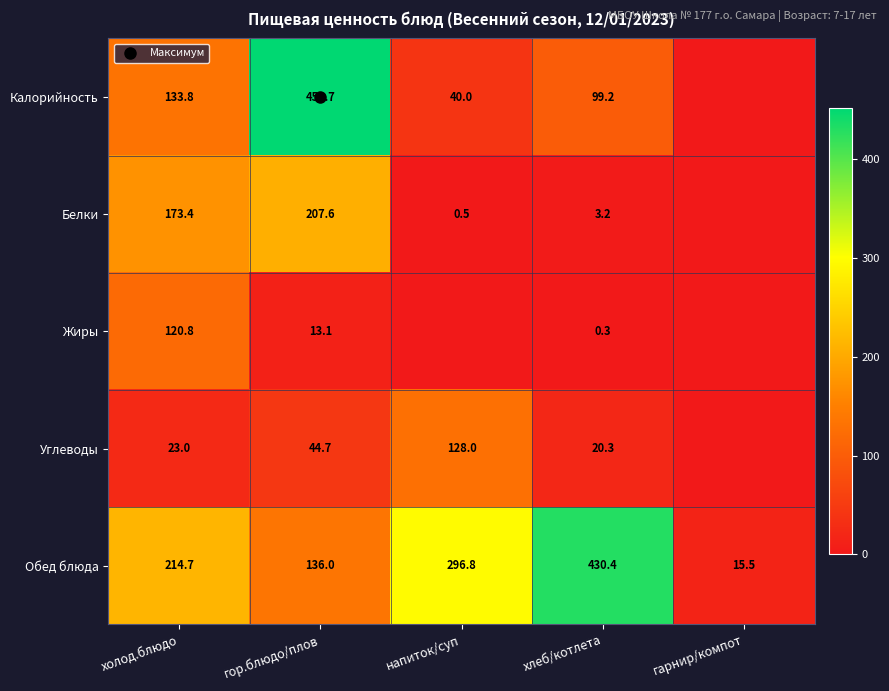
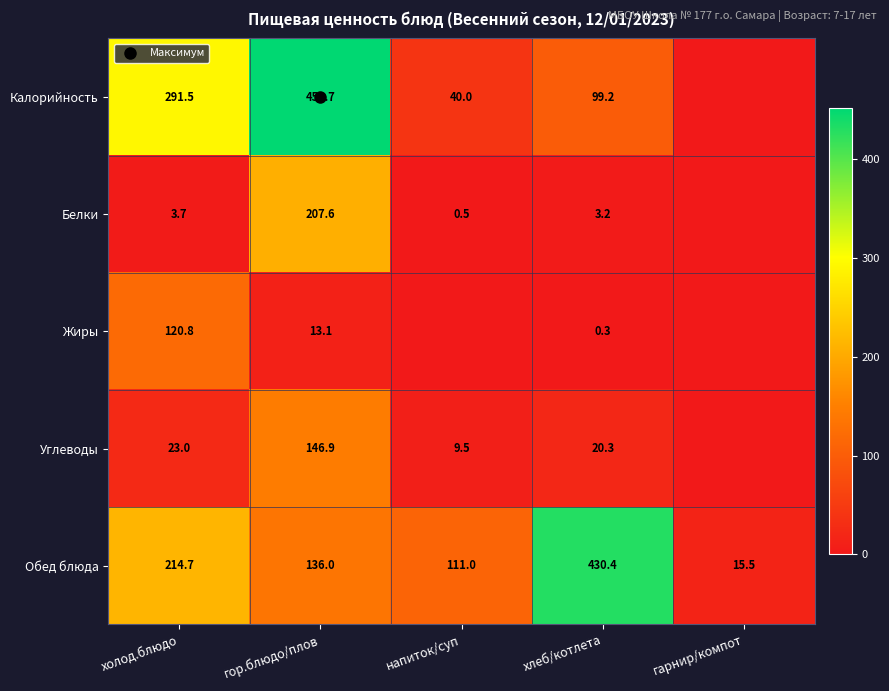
  {
    "Калорийность": {
-     "холод.блюдо": 133.8,
+     "холод.блюдо": 291.5,
      "напиток/суп": 40.0,
      "хлеб/котлета": 99.2
    },
    "Белки": {
-     "холод.блюдо": 173.4,
+     "холод.блюдо": 3.7,
      "гор.блюдо/плов": 207.6,
      "напиток/суп": 0.5,
      "хлеб/котлета": 3.2
    },
    "Жиры": {
      "холод.блюдо": 120.8,
      "гор.блюдо/плов": 13.1,
      "хлеб/котлета": 0.3
    },
    "Углеводы": {
      "холод.блюдо": 23.0,
-     "гор.блюдо/плов": 44.7,
-     "напиток/суп": 128.0,
+     "гор.блюдо/плов": 146.9,
+     "напиток/суп": 9.5,
      "хлеб/котлета": 20.3
    },
    "Обед блюда": {
      "холод.блюдо": 214.7,
      "гор.блюдо/плов": 136.0,
-     "напиток/суп": 296.8,
+     "напиток/суп": 111.0,
      "хлеб/котлета": 430.4,
      "гарнир/компот": 15.5
    }
  }
